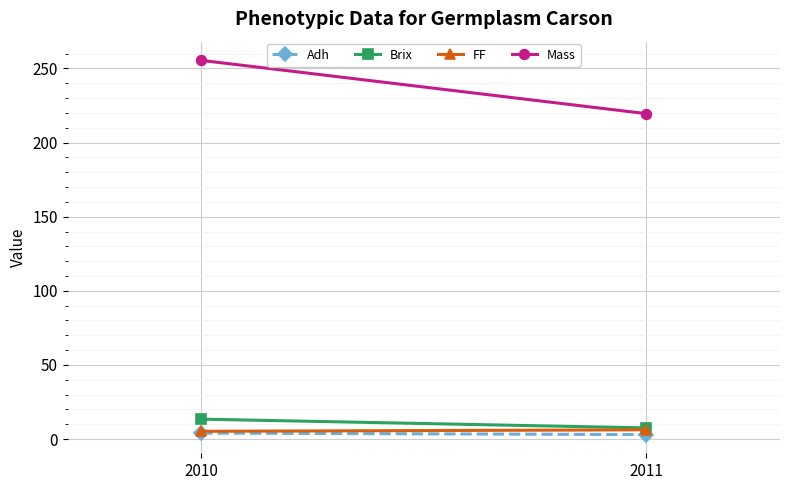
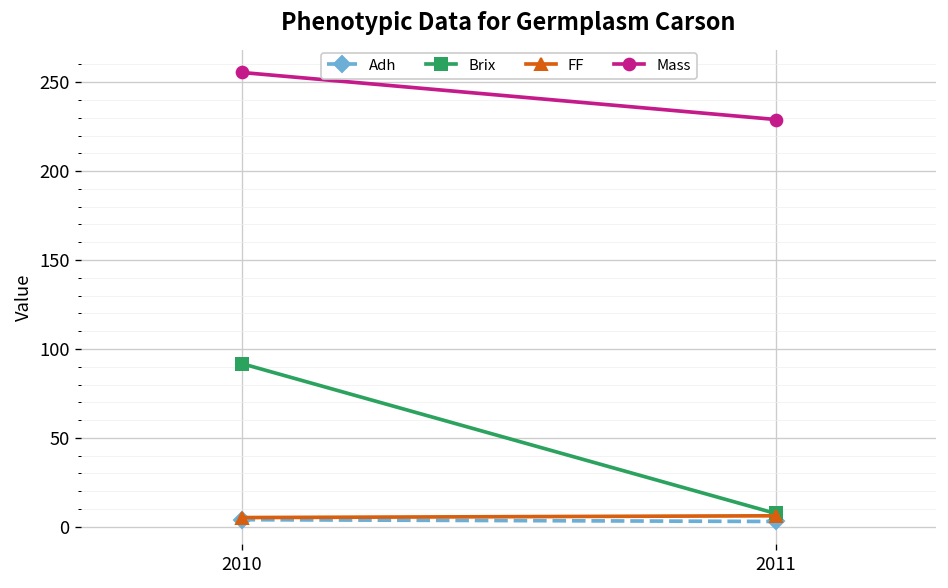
  {
    "Adh": {
      "2011": 3
    },
    "Brix": {
-     "2010": 13
+     "2010": 92
    },
    "Mass": {
      "2010": 255,
-     "2011": 220
+     "2011": 229
    }
  }
